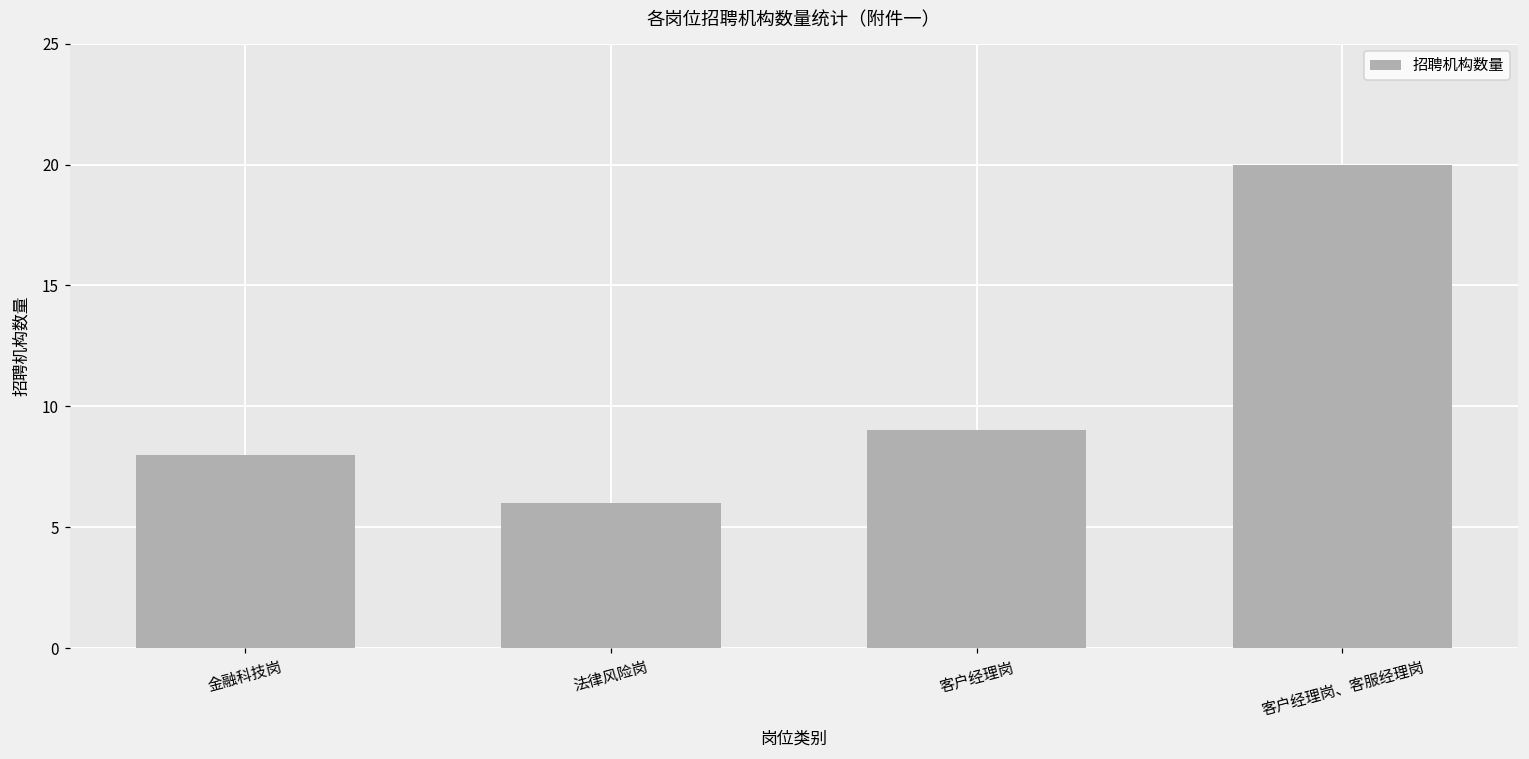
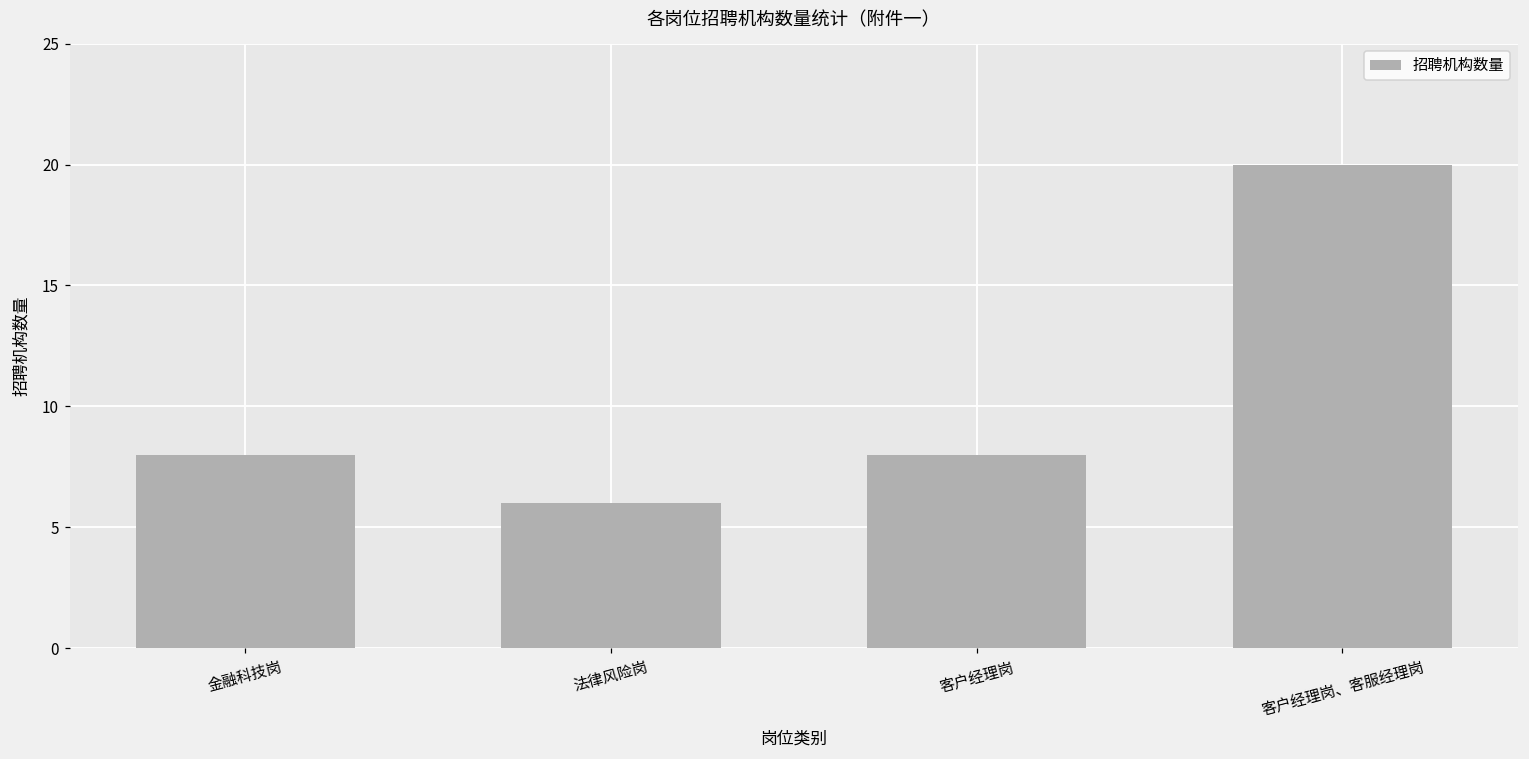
  {
    "金融科技岗": 8,
    "法律风险岗": 6,
-   "客户经理岗": 9,
+   "客户经理岗": 8,
    "客户经理岗、客服经理岗": 20
  }
